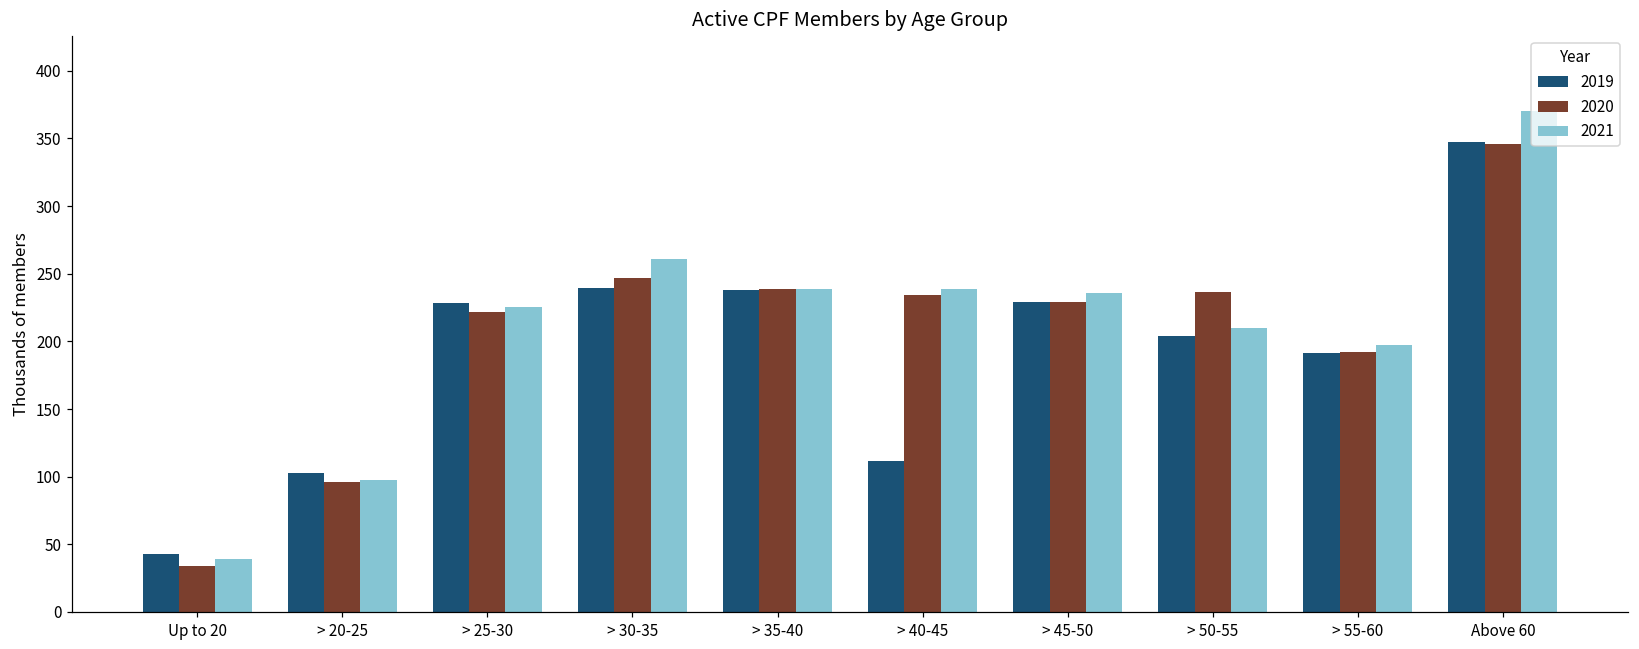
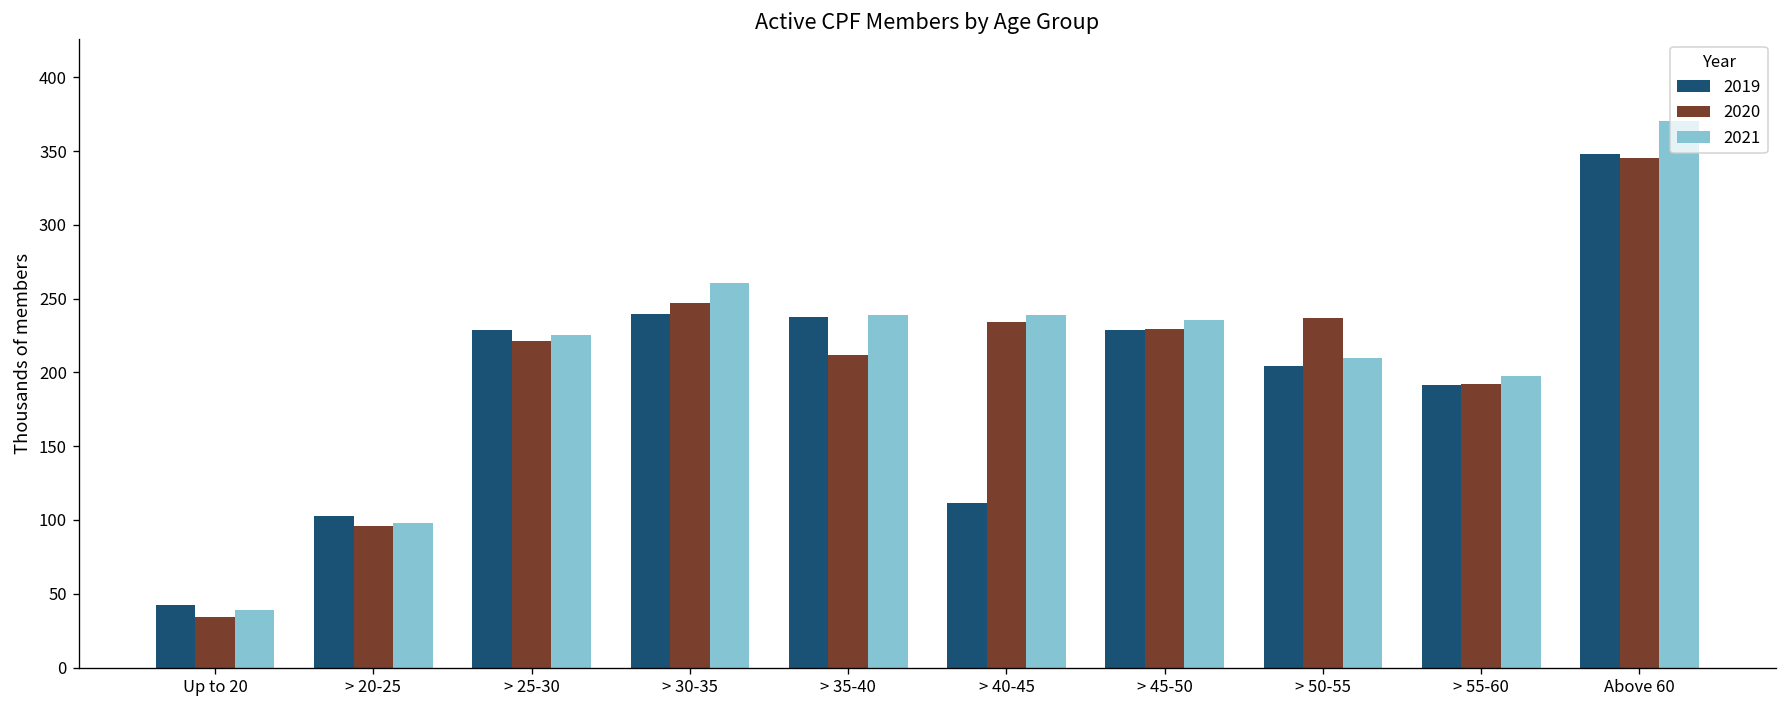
  {
    "2019": {
      "Up to 20": 43,
      "> 20-25": 103,
      "> 25-30": 228,
      "> 30-35": 240,
      "> 35-40": 238,
      "> 40-45": 112,
      "> 45-50": 229,
      "> 50-55": 204,
      "> 55-60": 191,
      "Above 60": 348
    },
    "2020": {
      "Up to 20": 34,
      "> 20-25": 96,
      "> 25-30": 222,
      "> 30-35": 247,
-     "> 35-40": 239,
+     "> 35-40": 212,
      "> 40-45": 234,
      "> 45-50": 229,
      "> 50-55": 237,
      "> 55-60": 192,
      "Above 60": 346
    },
    "2021": {
      "Up to 20": 39,
      "> 20-25": 98,
      "> 25-30": 226,
      "> 30-35": 261,
      "> 35-40": 239,
      "> 40-45": 239,
      "> 45-50": 236,
      "> 50-55": 210,
      "> 55-60": 198
    }
  }
